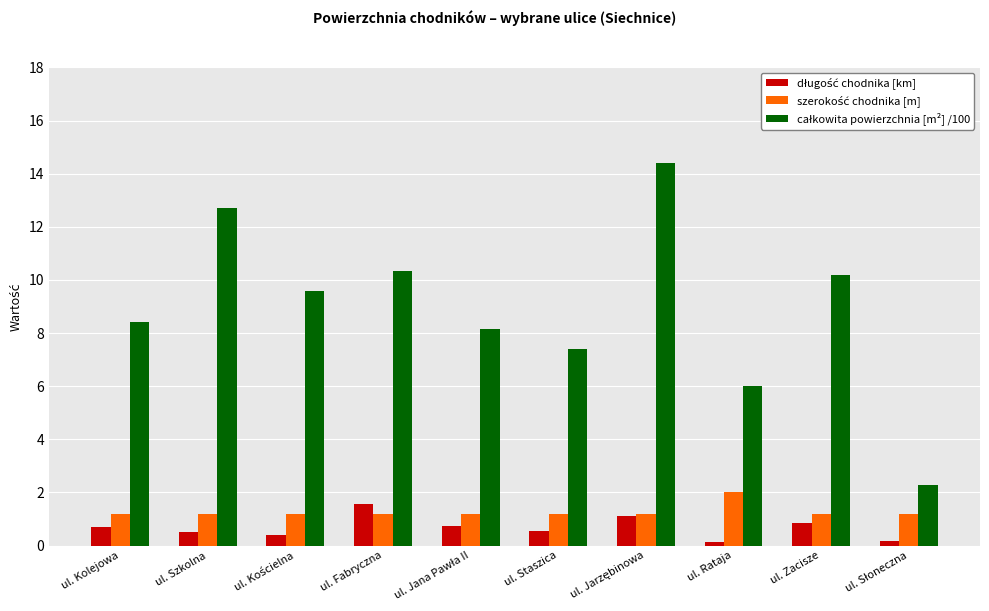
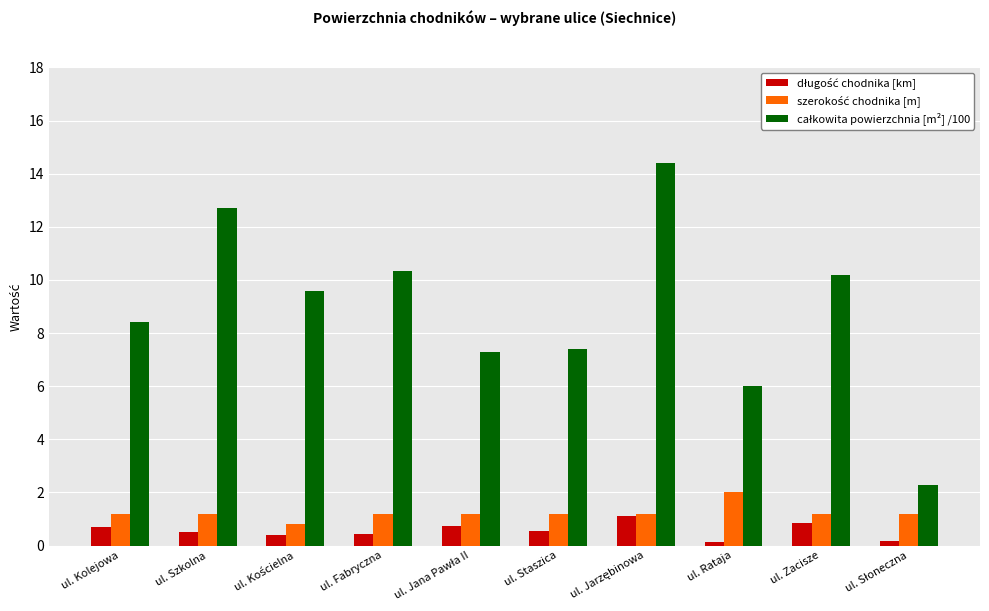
  {
    "długość chodnika [km]": {
      "ul. Kolejowa": 0.7,
      "ul. Szkolna": 0.5,
      "ul. Kościelna": 0.4,
-     "ul. Fabryczna": 1.6,
+     "ul. Fabryczna": 0.4,
      "ul. Jana Pawła II": 0.7,
      "ul. Staszica": 0.6,
      "ul. Jarzębinowa": 1.1,
      "ul. Rataja": 0.2,
      "ul. Zacisze": 0.9,
      "ul. Słoneczna": 0.2
    },
    "szerokość chodnika [m]": {
      "ul. Kolejowa": 1.2,
      "ul. Szkolna": 1.2,
-     "ul. Kościelna": 1.2,
+     "ul. Kościelna": 0.8,
      "ul. Fabryczna": 1.2,
      "ul. Jana Pawła II": 1.2,
      "ul. Staszica": 1.2,
      "ul. Jarzębinowa": 1.2,
      "ul. Rataja": 2.0,
      "ul. Zacisze": 1.2,
      "ul. Słoneczna": 1.2
    },
    "całkowita powierzchnia [m²] /100": {
      "ul. Kolejowa": 8.4,
      "ul. Szkolna": 12.7,
      "ul. Kościelna": 9.6,
      "ul. Fabryczna": 10.3,
-     "ul. Jana Pawła II": 8.2,
+     "ul. Jana Pawła II": 7.3,
      "ul. Staszica": 7.4,
      "ul. Jarzębinowa": 14.4,
      "ul. Rataja": 6.0,
      "ul. Zacisze": 10.2,
      "ul. Słoneczna": 2.3
    }
  }
